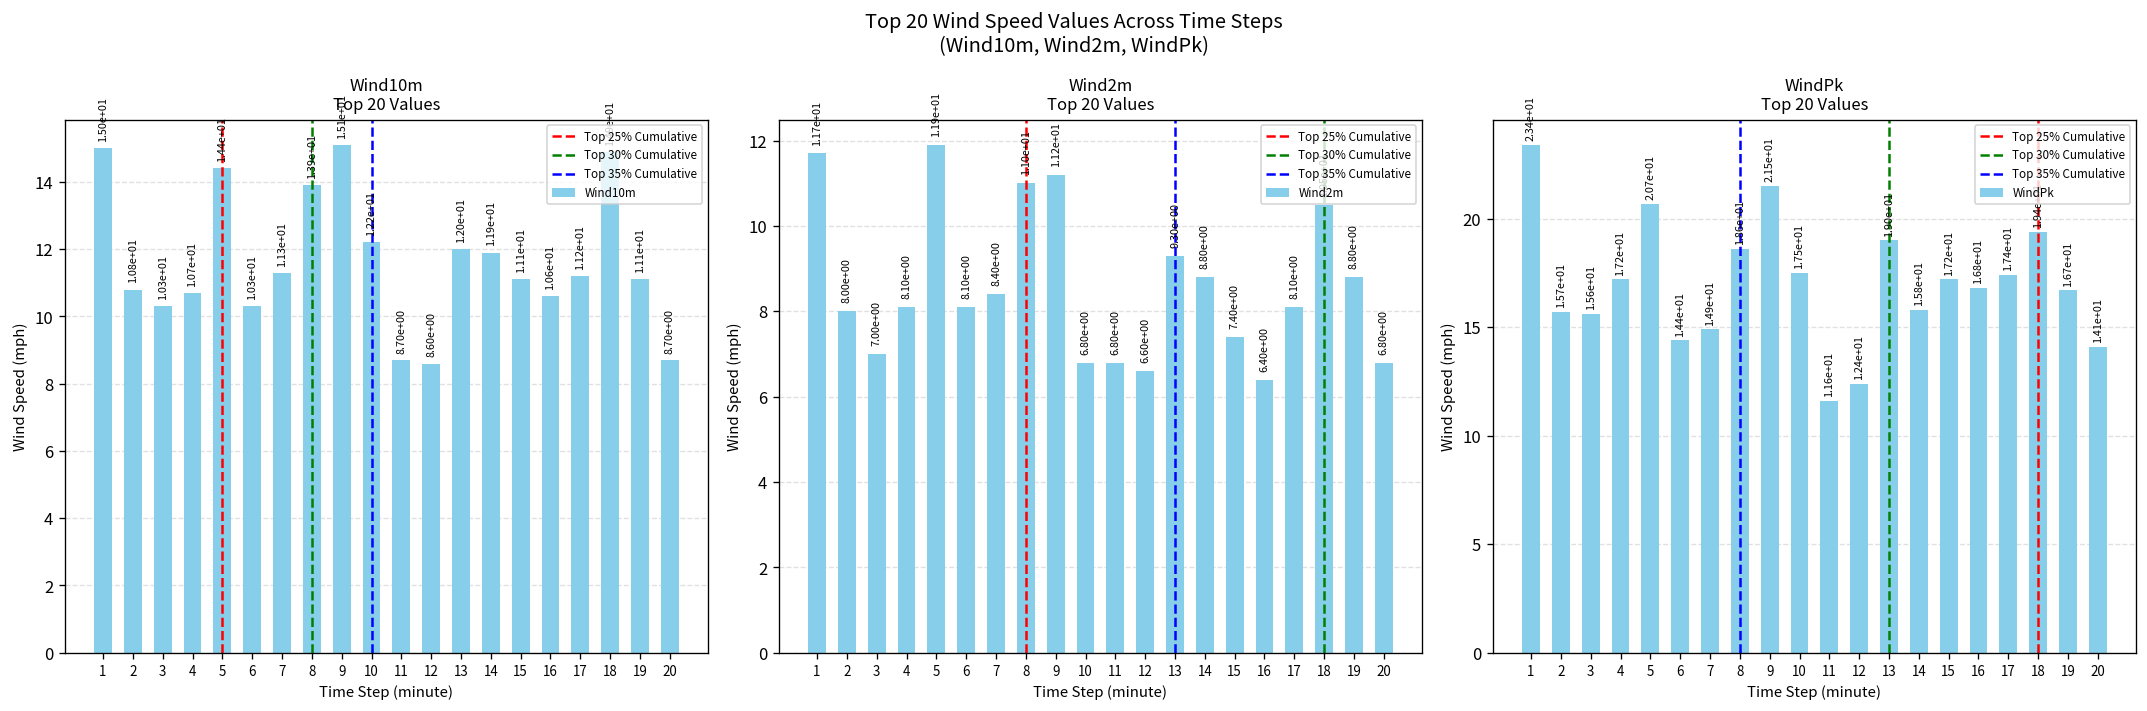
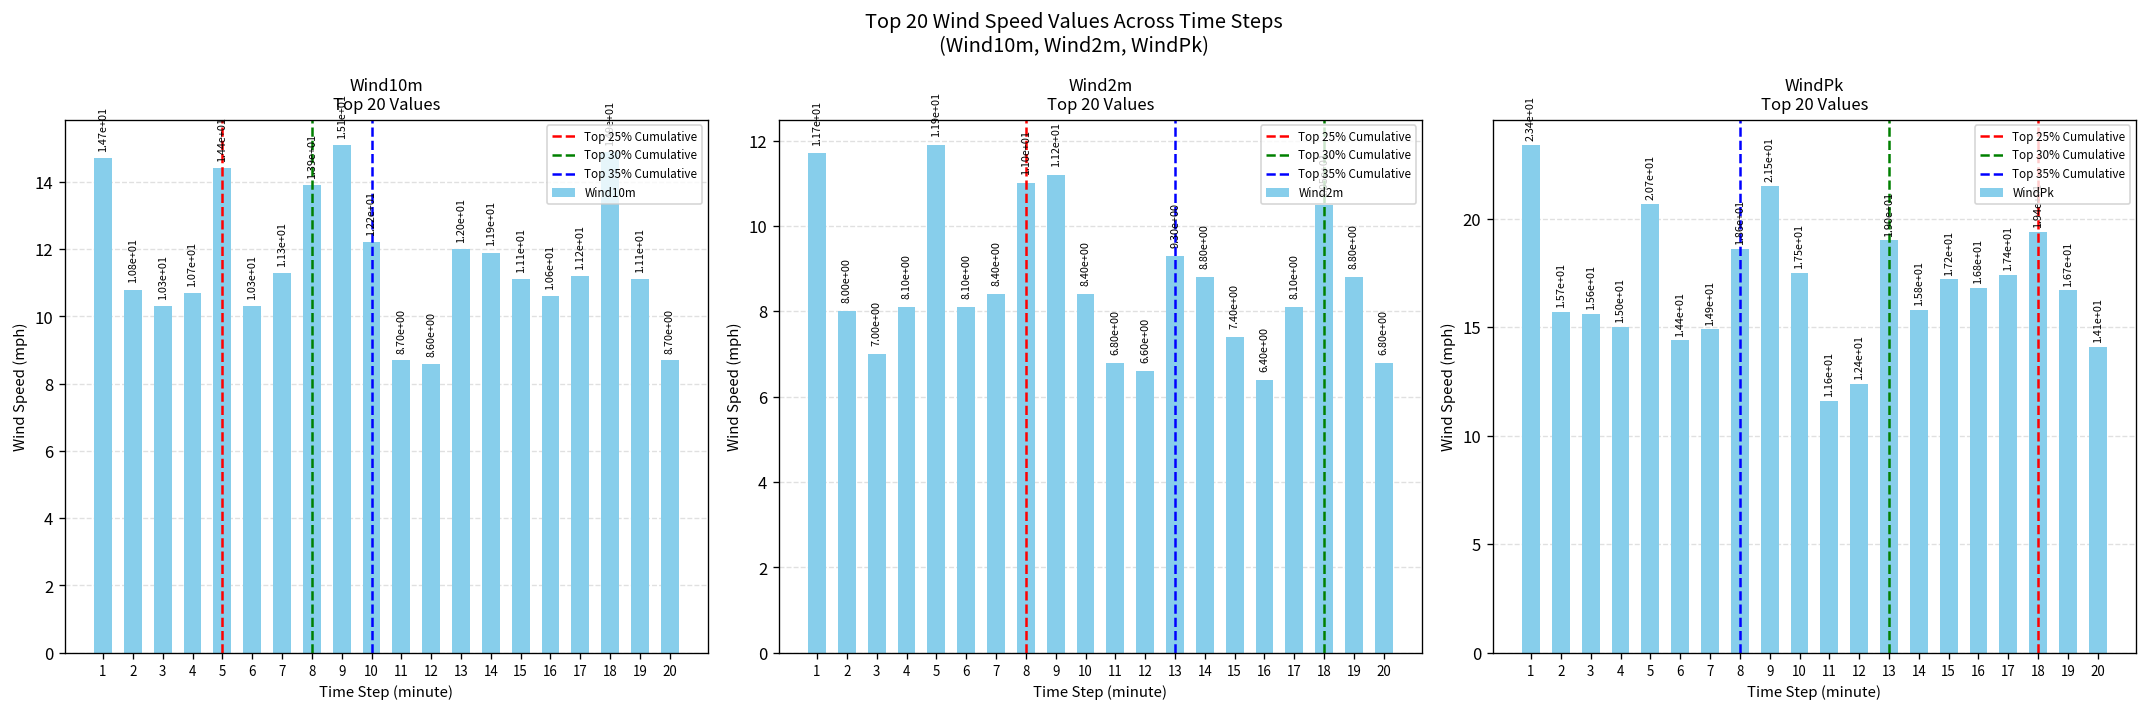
  {
    "Wind10m Top 20 Values": {
-     "1": "1.50e+01",
+     "1": "1.47e+01",
      "2": "1.08e+01",
      "3": "1.03e+01",
      "4": "1.07e+01",
      "5": "1.44e+01",
      "6": "1.03e+01",
      "7": "1.13e+01",
      "8": "1.39e+01",
      "9": "1.51e+01",
      "10": "1.22e+01",
      "11": "8.70e+00",
      "12": "8.60e+00",
      "13": "1.20e+01",
      "14": "1.19e+01",
      "15": "1.11e+01",
      "16": "1.06e+01",
      "17": "1.12e+01",
      "19": "1.11e+01",
      "20": "8.70e+00"
    },
    "Wind2m Top 20 Values": {
      "1": "1.17e+01",
      "2": "8.00e+00",
      "3": "7.00e+00",
      "4": "8.10e+00",
      "5": "1.19e+01",
      "6": "8.10e+00",
      "7": "8.40e+00",
      "8": "1.10e+01",
      "9": "1.12e+01",
-     "10": "6.80e+00",
+     "10": "8.40e+00",
      "11": "6.80e+00",
      "12": "6.60e+00",
      "13": "9.30e+00",
      "14": "8.80e+00",
      "15": "7.40e+00",
      "16": "6.40e+00",
      "17": "8.10e+00",
      "19": "8.80e+00",
      "20": "6.80e+00"
    },
    "WindPk Top 20 Values": {
      "1": "2.34e+01",
      "2": "1.57e+01",
      "3": "1.56e+01",
-     "4": "1.72e+01",
+     "4": "1.50e+01",
      "5": "2.07e+01",
      "6": "1.44e+01",
      "7": "1.49e+01",
      "8": "1.86e+01",
      "9": "2.15e+01",
      "10": "1.75e+01",
      "11": "1.16e+01",
      "12": "1.24e+01",
      "13": "1.90e+01",
      "14": "1.58e+01",
      "15": "1.72e+01",
      "16": "1.68e+01",
      "17": "1.74e+01",
      "19": "1.67e+01",
      "20": "1.41e+01"
    }
  }
